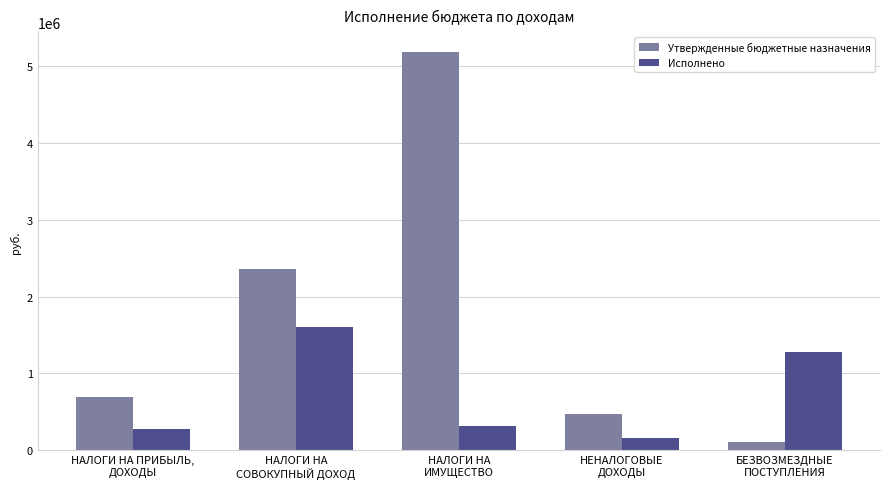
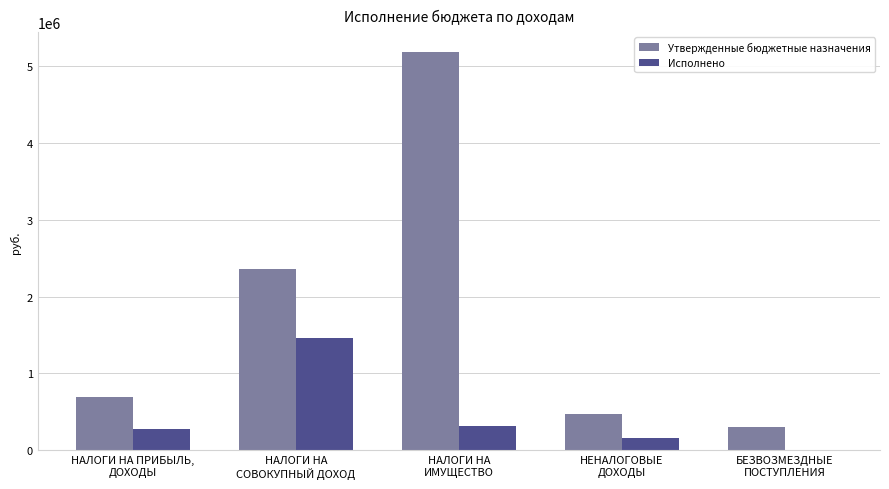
  {
    "Утвержденные бюджетные назначения": {
      "НАЛОГИ НА ПРИБЫЛЬ, ДОХОДЫ": 700000,
      "НАЛОГИ НА СОВОКУПНЫЙ ДОХОД": 2400000,
      "НАЛОГИ НА ИМУЩЕСТВО": 5200000,
      "НЕНАЛОГОВЫЕ ДОХОДЫ": 500000,
-     "БЕЗВОЗМЕЗДНЫЕ ПОСТУПЛЕНИЯ": 100000
+     "БЕЗВОЗМЕЗДНЫЕ ПОСТУПЛЕНИЯ": 300000
    },
    "Исполнено": {
      "НАЛОГИ НА ПРИБЫЛЬ, ДОХОДЫ": 300000,
-     "НАЛОГИ НА СОВОКУПНЫЙ ДОХОД": 1600000,
+     "НАЛОГИ НА СОВОКУПНЫЙ ДОХОД": 1500000,
      "НАЛОГИ НА ИМУЩЕСТВО": 300000,
      "НЕНАЛОГОВЫЕ ДОХОДЫ": 200000,
-     "БЕЗВОЗМЕЗДНЫЕ ПОСТУПЛЕНИЯ": 1300000
+     "БЕЗВОЗМЕЗДНЫЕ ПОСТУПЛЕНИЯ": 0
    }
  }
